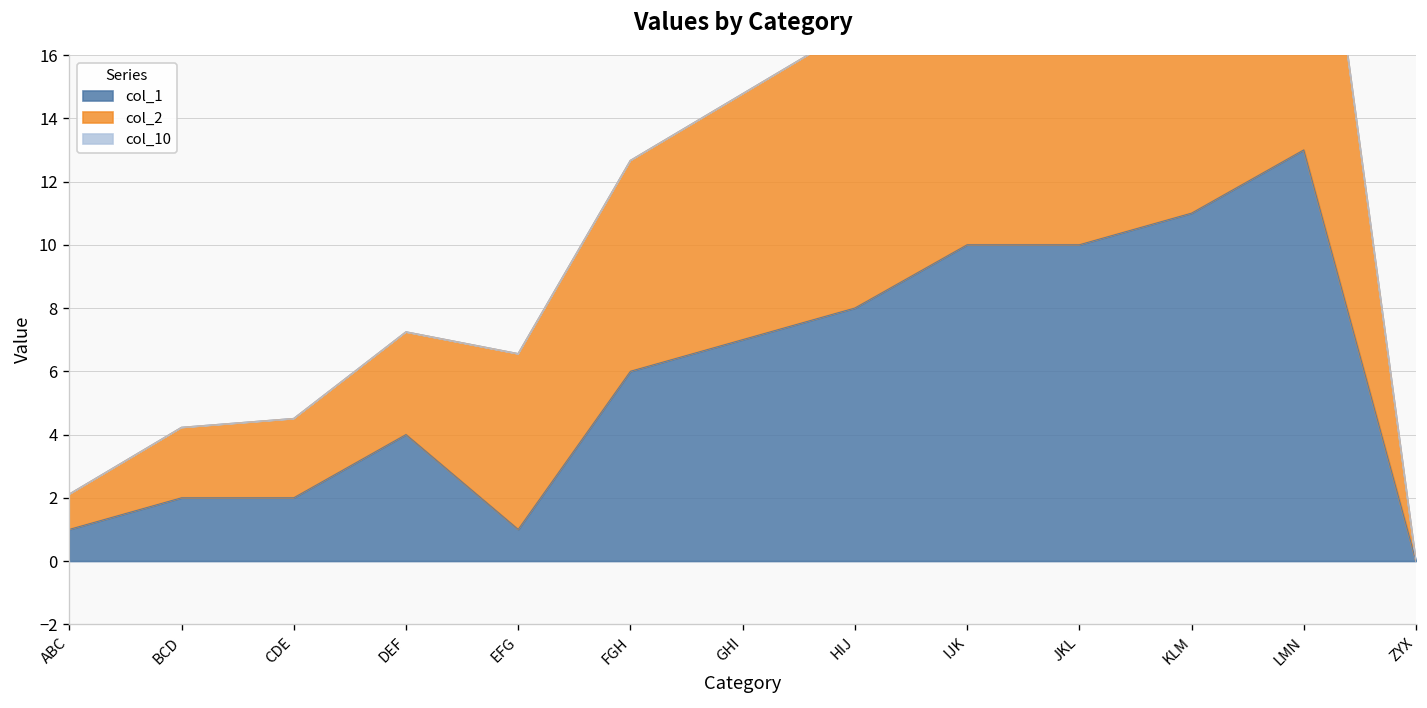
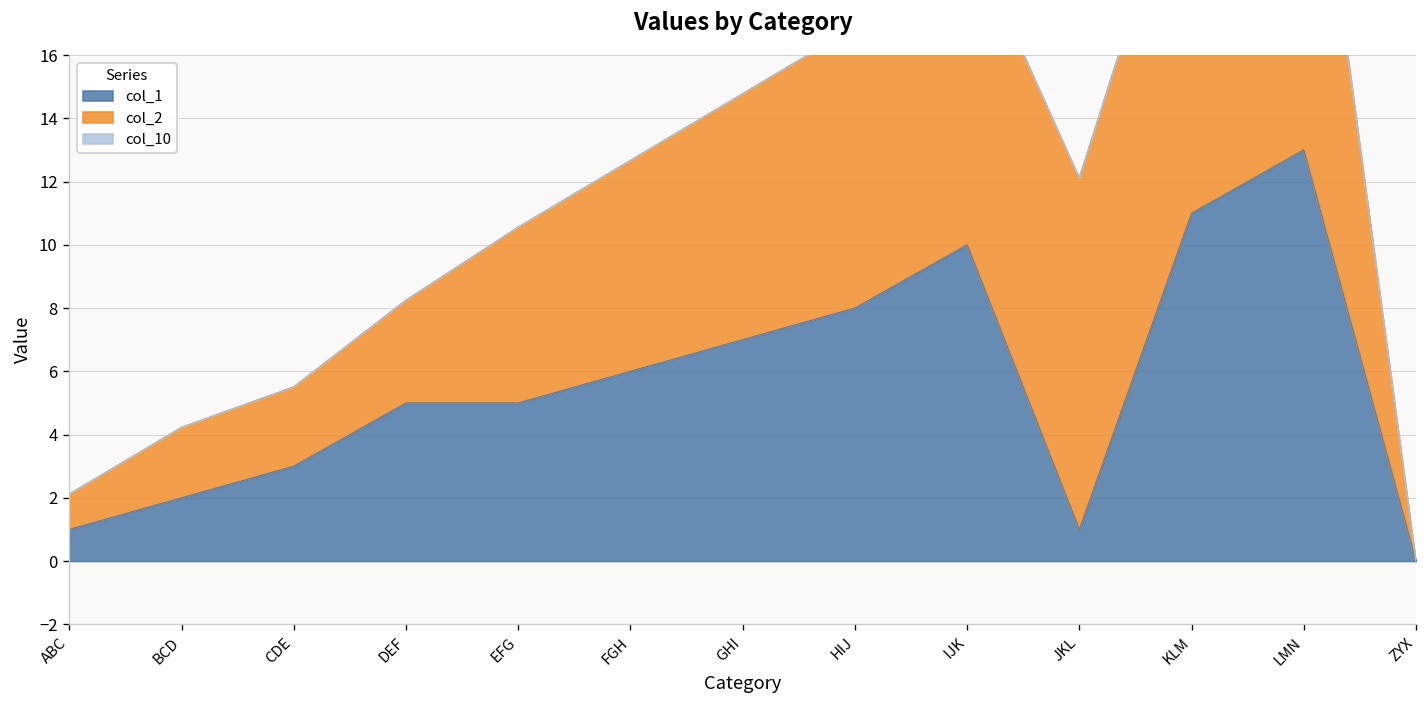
  {
    "col_1": {
      "ABC": 1,
      "BCD": 2,
-     "CDE": 2,
-     "DEF": 4,
-     "EFG": 1,
+     "CDE": 3,
+     "DEF": 5,
+     "EFG": 5,
      "FGH": 6,
      "GHI": 7,
      "HIJ": 8,
      "IJK": 10,
-     "JKL": 10,
+     "JKL": 1,
      "KLM": 11,
      "LMN": 13
    }
  }
